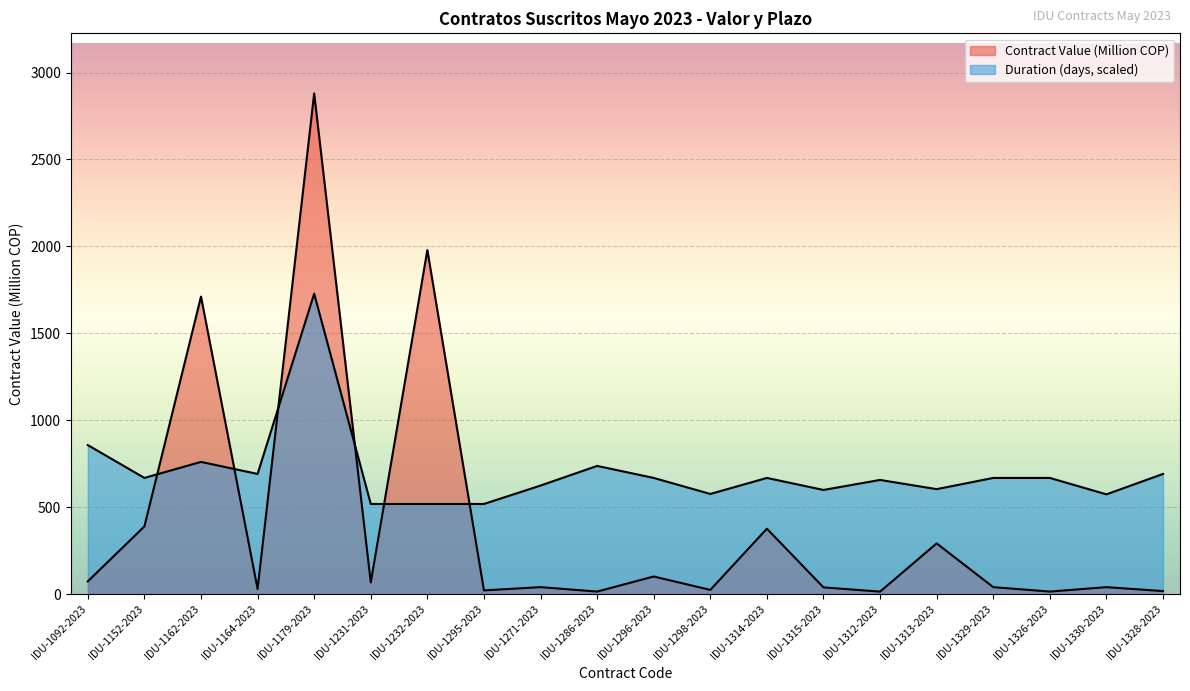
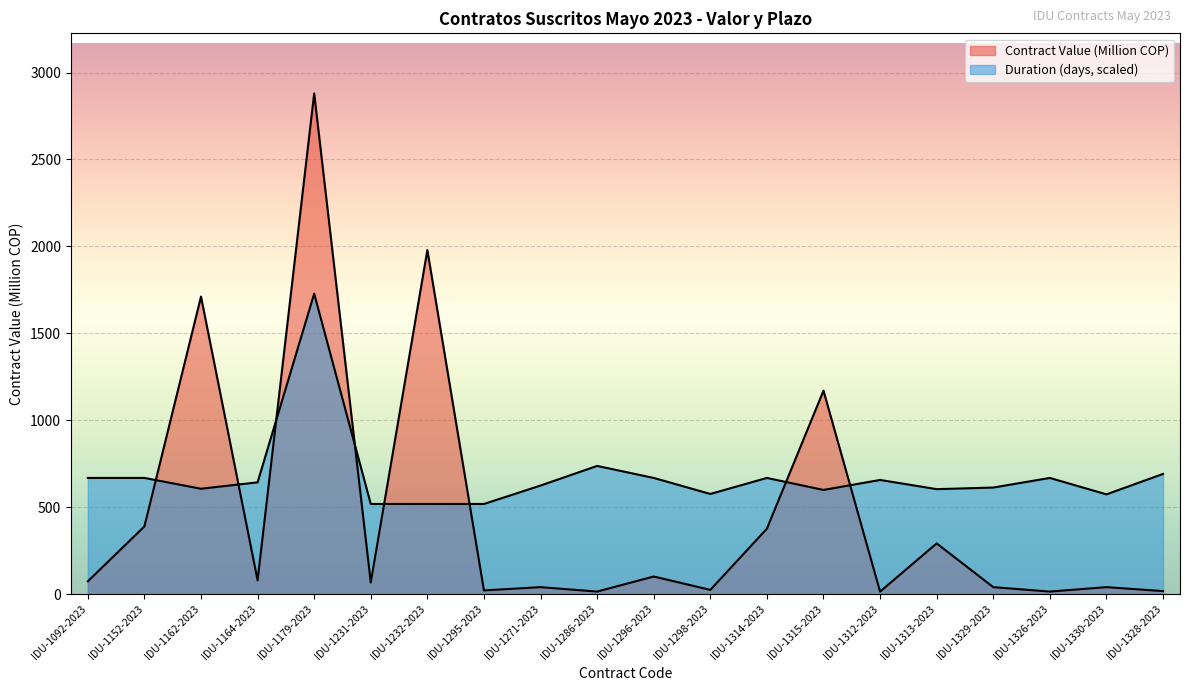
  {
    "Contract Value (Million COP)": {
      "IDU-1092-2023": 70,
      "IDU-1152-2023": 390,
      "IDU-1162-2023": 1710,
-     "IDU-1164-2023": 30,
+     "IDU-1164-2023": 80,
      "IDU-1179-2023": 2880,
      "IDU-1231-2023": 70,
      "IDU-1232-2023": 1980,
      "IDU-1295-2023": 20,
      "IDU-1271-2023": 40,
      "IDU-1286-2023": 10,
      "IDU-1296-2023": 100,
      "IDU-1298-2023": 20,
      "IDU-1314-2023": 380,
-     "IDU-1315-2023": 40,
+     "IDU-1315-2023": 1170,
      "IDU-1312-2023": 10,
      "IDU-1313-2023": 290,
      "IDU-1329-2023": 40,
      "IDU-1326-2023": 10,
      "IDU-1330-2023": 40,
      "IDU-1328-2023": 20
    },
    "Duration (days, scaled)": {
-     "IDU-1092-2023": 860,
+     "IDU-1092-2023": 670,
      "IDU-1152-2023": 670,
-     "IDU-1162-2023": 760,
-     "IDU-1164-2023": 690,
+     "IDU-1162-2023": 610,
+     "IDU-1164-2023": 640,
      "IDU-1179-2023": 1730,
      "IDU-1231-2023": 520,
      "IDU-1232-2023": 520,
      "IDU-1295-2023": 520,
      "IDU-1271-2023": 620,
      "IDU-1286-2023": 740,
      "IDU-1296-2023": 670,
      "IDU-1298-2023": 580,
      "IDU-1314-2023": 670,
      "IDU-1315-2023": 600,
      "IDU-1312-2023": 660,
      "IDU-1313-2023": 600,
-     "IDU-1329-2023": 670,
+     "IDU-1329-2023": 610,
      "IDU-1326-2023": 670,
      "IDU-1330-2023": 570,
      "IDU-1328-2023": 690
    }
  }
